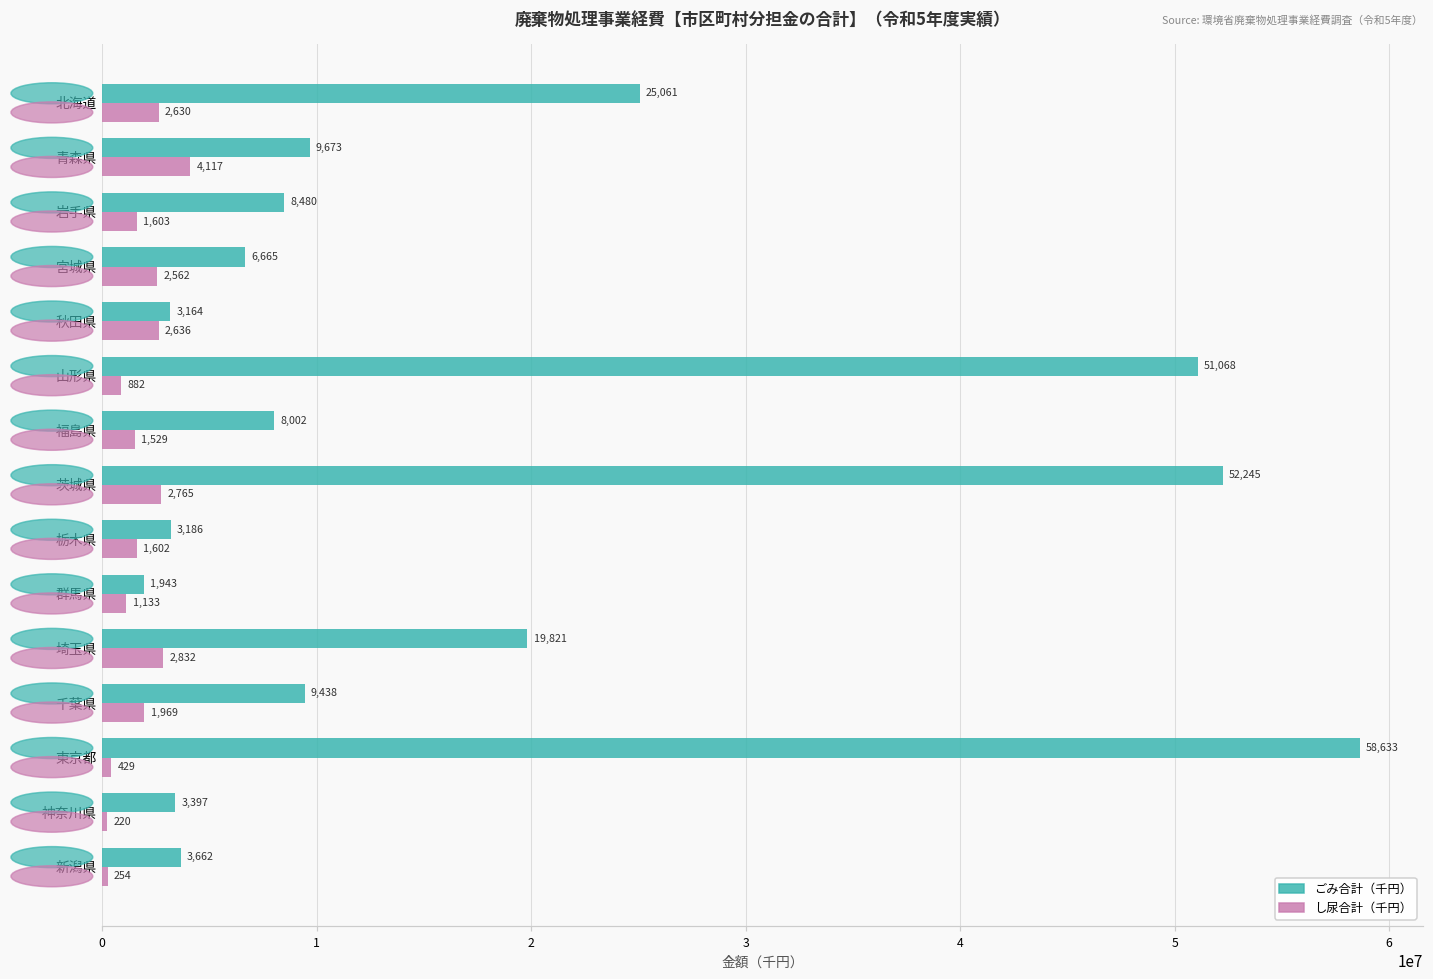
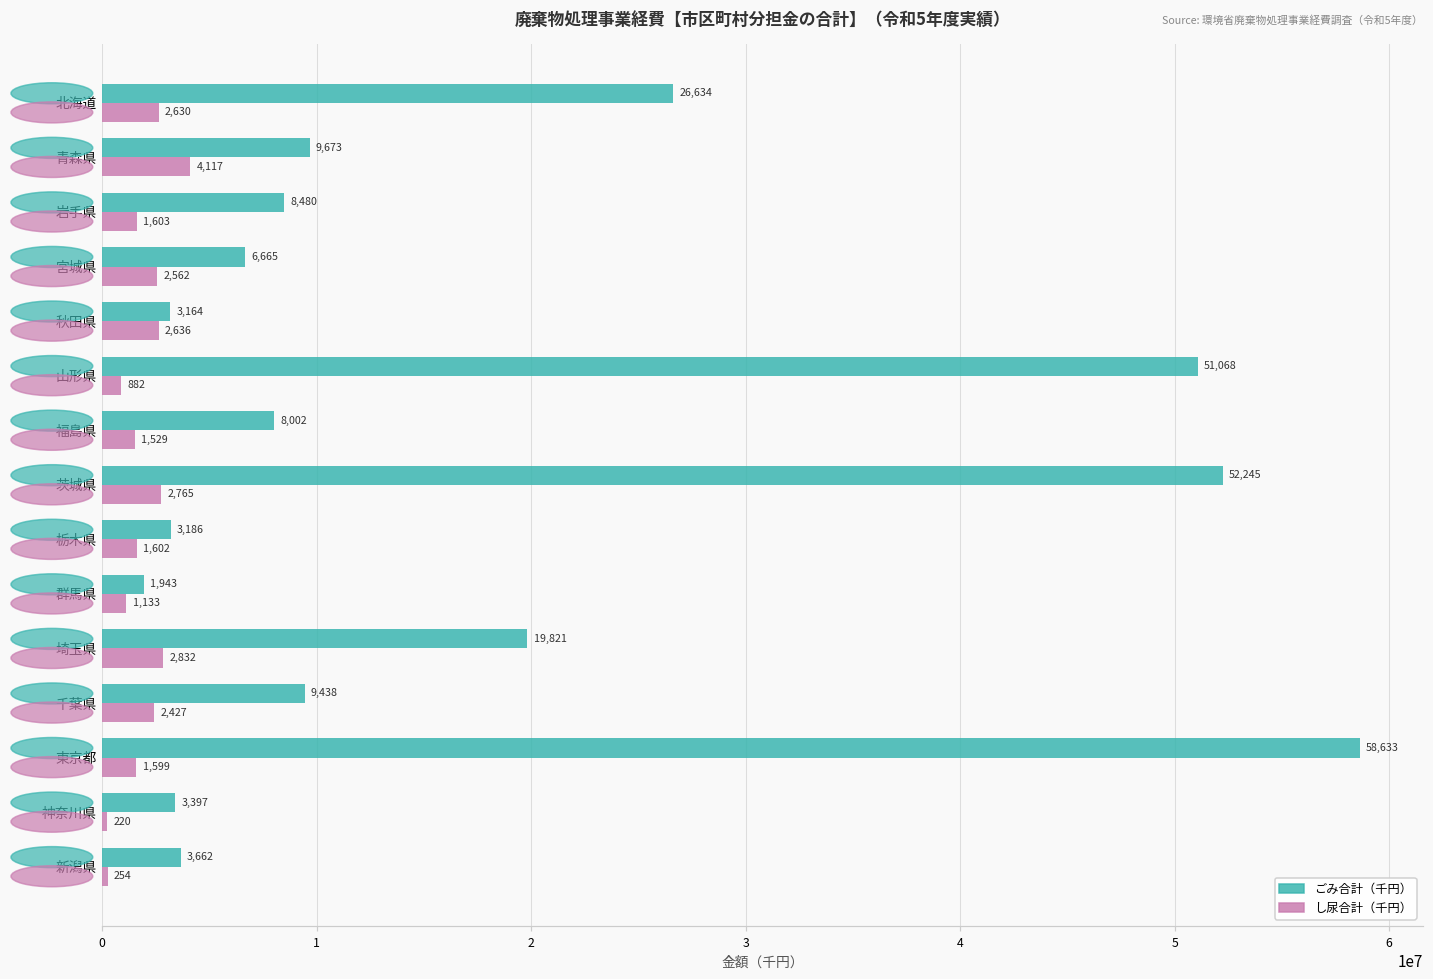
  {
    "ごみ合計（千円）": {
-     "北海道": "25,061"
+     "北海道": "26,634"
    },
    "し尿合計（千円）": {
-     "千葉県": "1,969",
-     "東京都": "429"
+     "千葉県": "2,427",
+     "東京都": "1,599"
    }
  }
